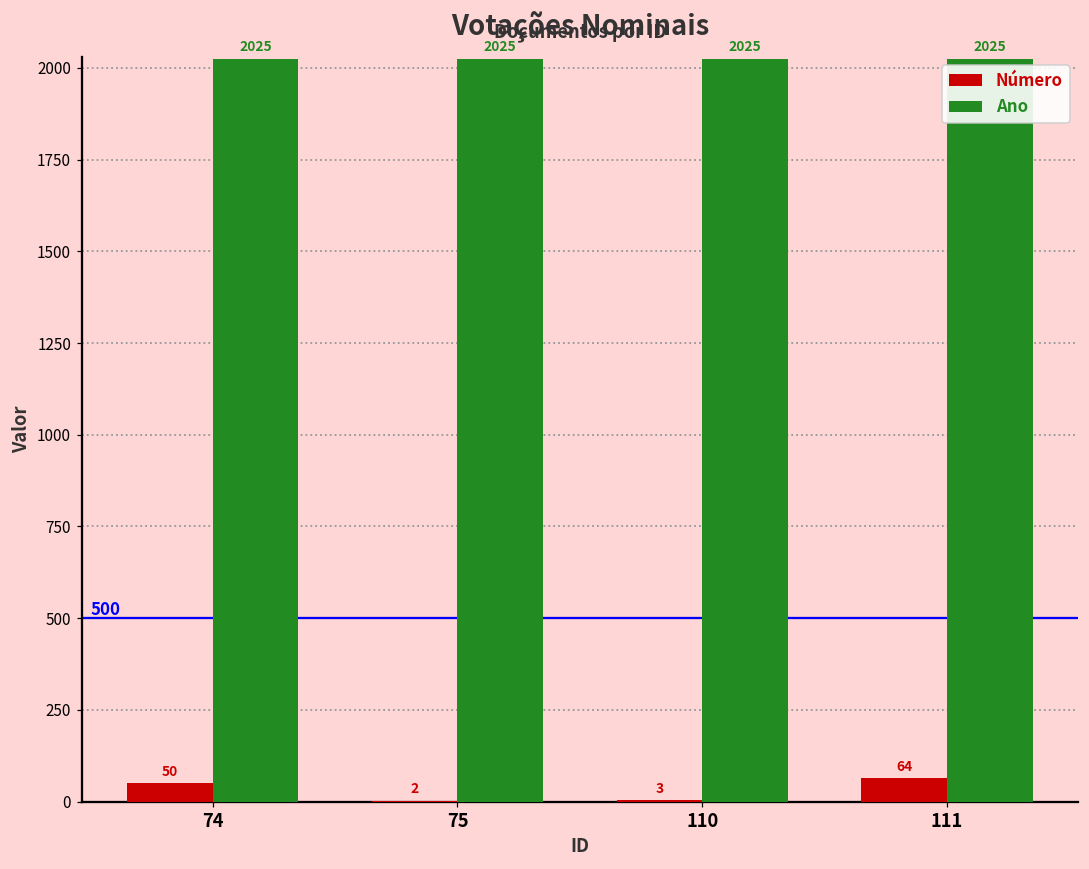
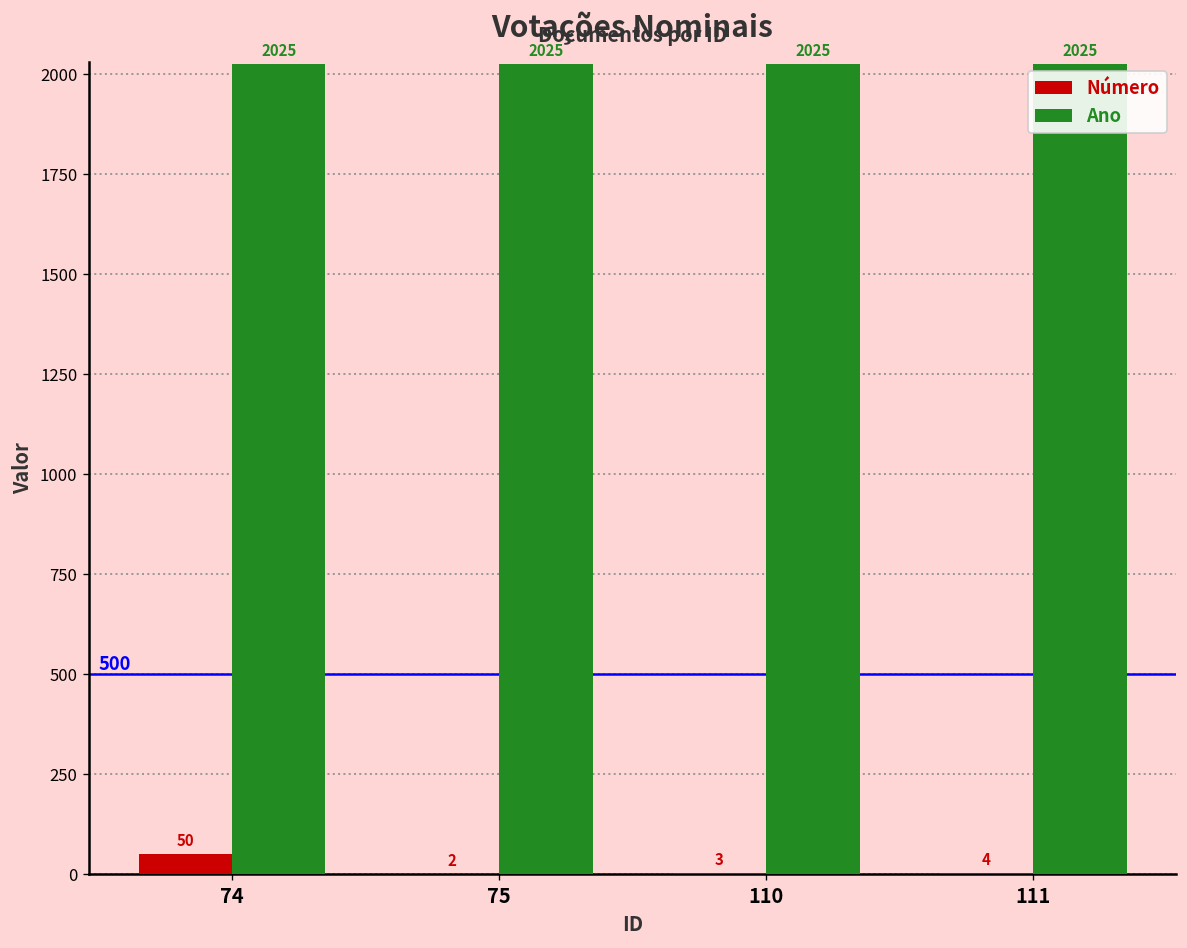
  {
    "Número": {
      "74": 50,
      "75": 2,
      "110": 3,
-     "111": 64
+     "111": 4
    },
    "Ano": {
      "74": 2025,
      "75": 2025,
      "110": 2025,
      "111": 2025
    }
  }
